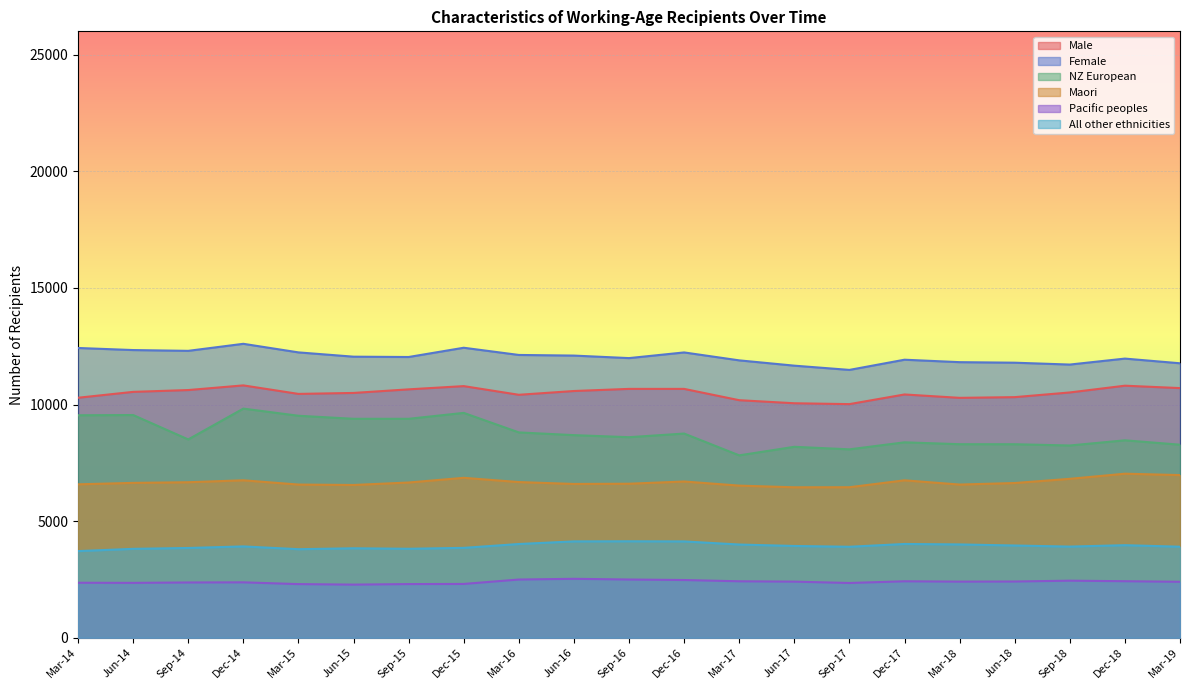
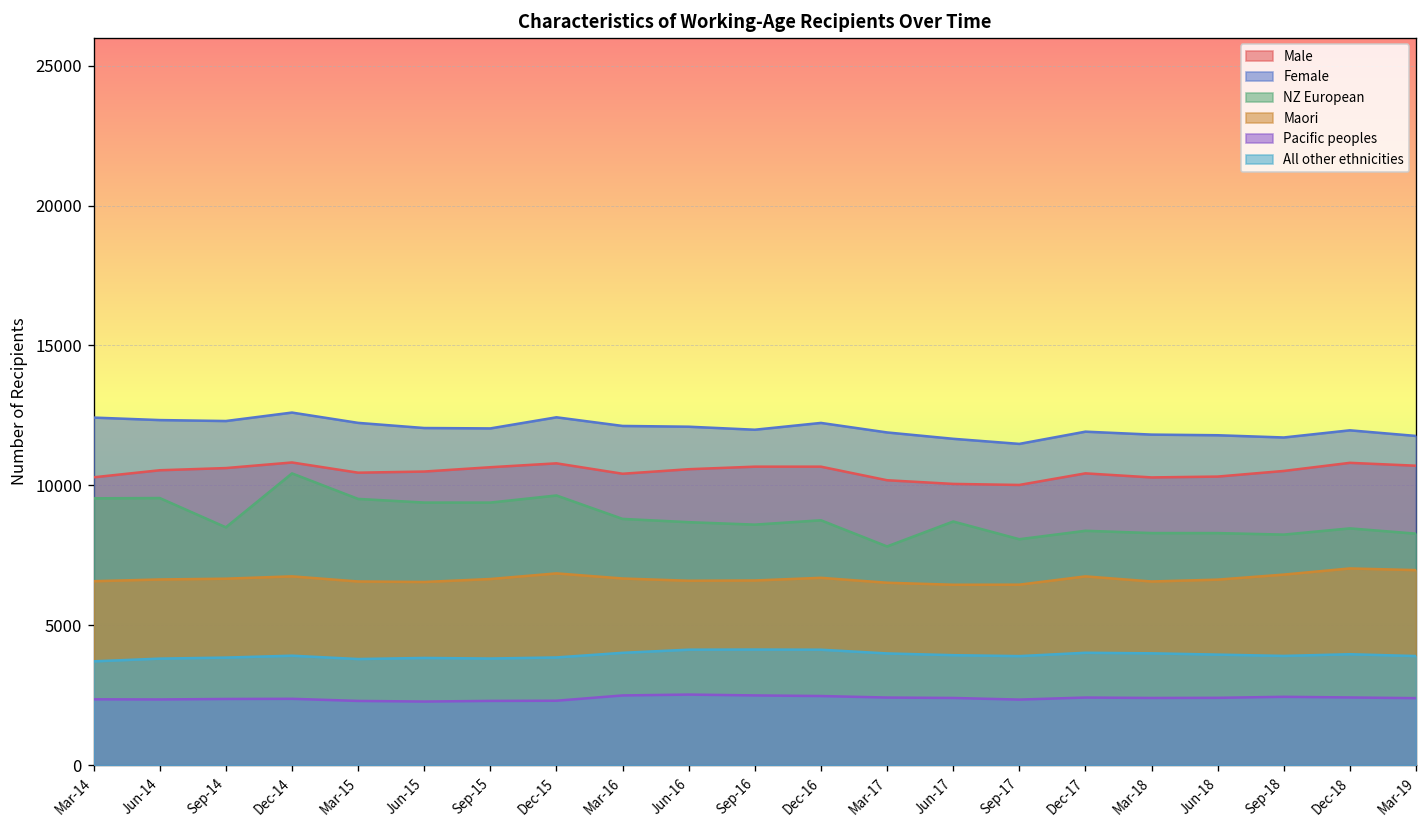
  {
    "NZ European": {
      "Mar-14": 9500,
      "Jun-14": 9500,
      "Sep-14": 8500,
-     "Dec-14": 9800,
+     "Dec-14": 10400,
      "Mar-15": 9500,
      "Jun-15": 9400,
      "Sep-15": 9400,
      "Dec-15": 9600,
      "Mar-16": 8800,
      "Jun-16": 8700,
      "Sep-16": 8600,
      "Dec-16": 8800,
      "Mar-17": 7800,
-     "Jun-17": 8200,
+     "Jun-17": 8700,
      "Sep-17": 8100,
      "Dec-17": 8400,
      "Mar-18": 8300,
      "Jun-18": 8300,
      "Sep-18": 8200,
      "Dec-18": 8500,
      "Mar-19": 8300
    }
  }
